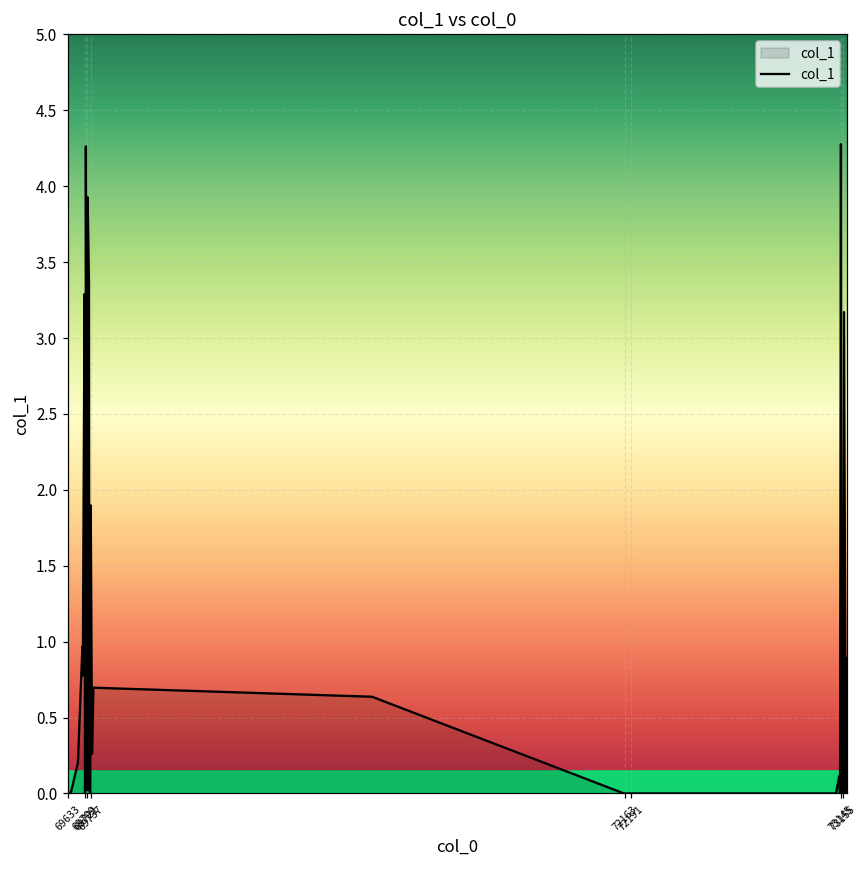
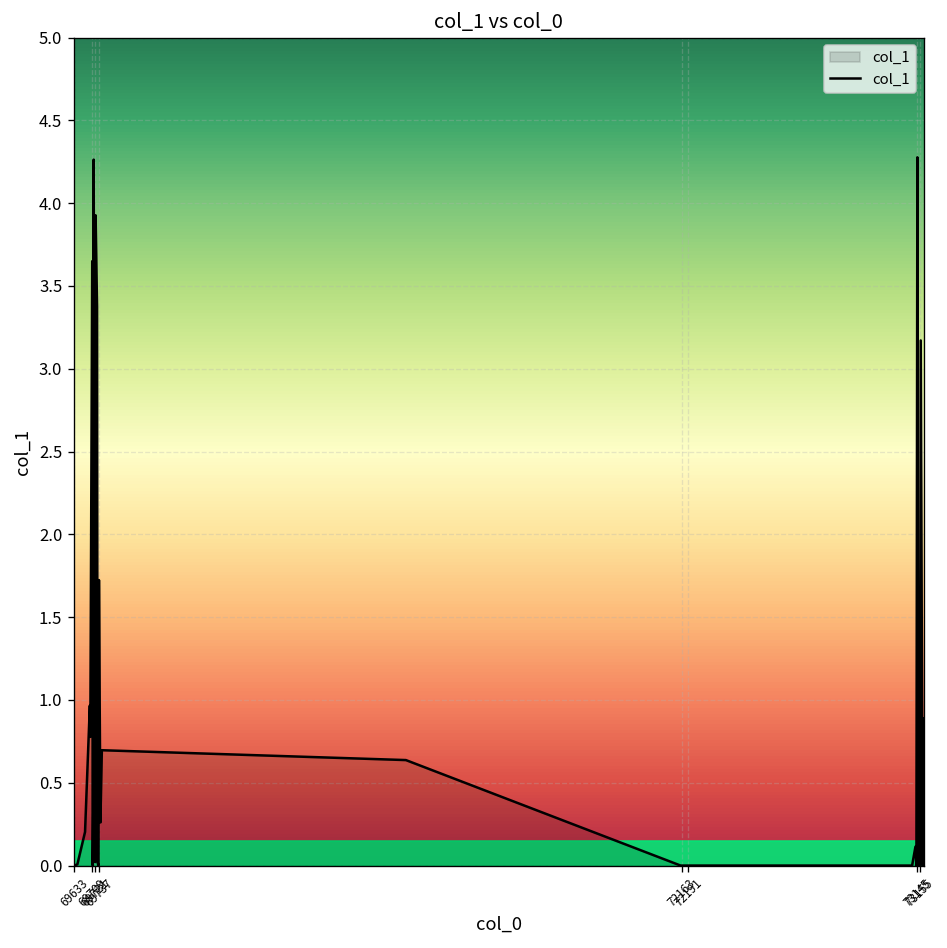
  {
-   "69709": 3.29,
-   "69737": 1.90,
+   "69709": 3.65,
+   "69737": 1.72,
    "73145": 4.28
  }
